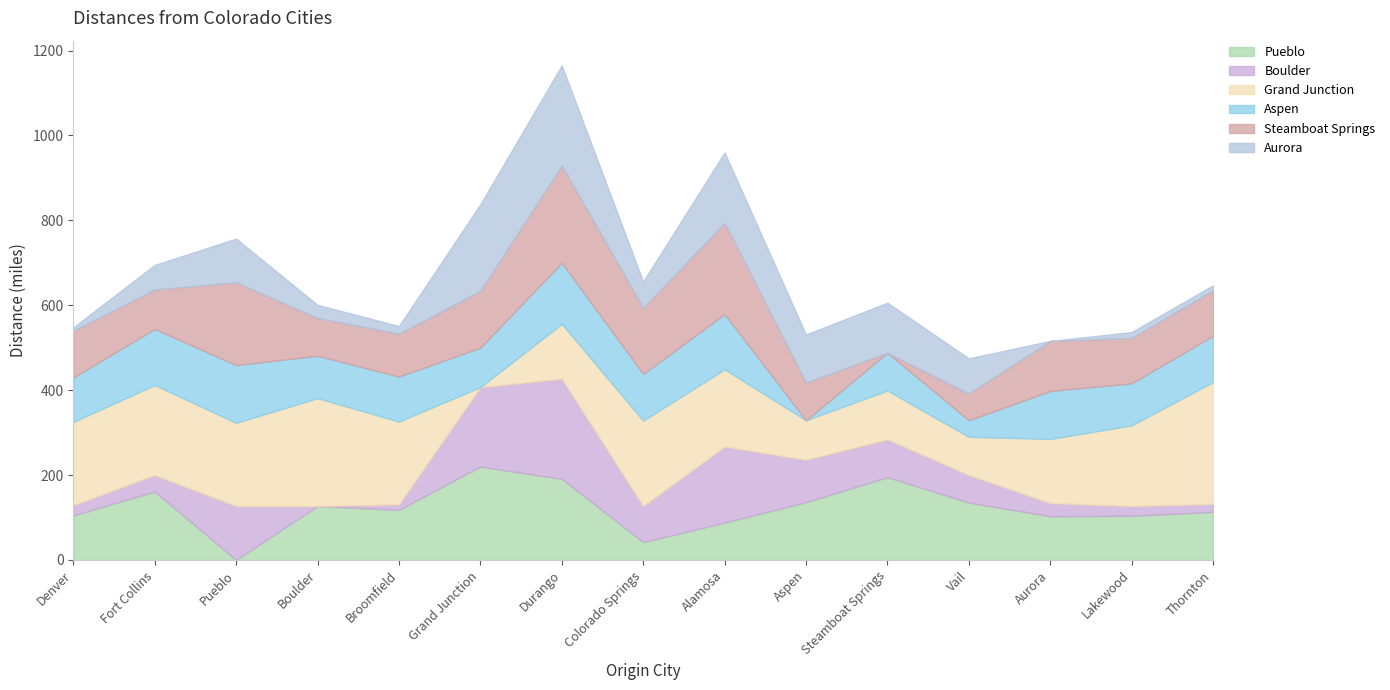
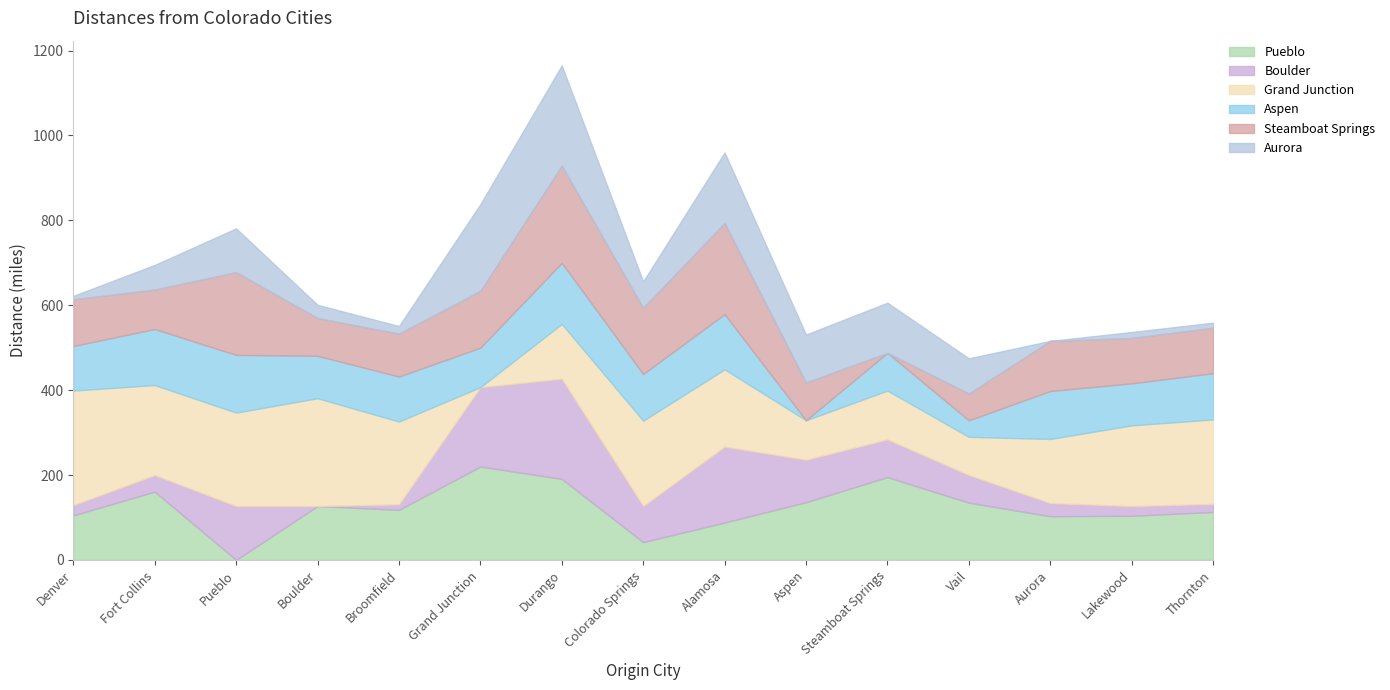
  {
    "Grand Junction": {
-     "Denver": 200,
+     "Denver": 270,
      "Fort Collins": 210,
-     "Pueblo": 200,
+     "Pueblo": 220,
      "Boulder": 250,
      "Broomfield": 200,
      "Durango": 130,
      "Colorado Springs": 200,
      "Alamosa": 180,
      "Steamboat Springs": 120,
      "Vail": 90,
      "Aurora": 150,
      "Lakewood": 190,
-     "Thornton": 290
+     "Thornton": 200
    }
  }
